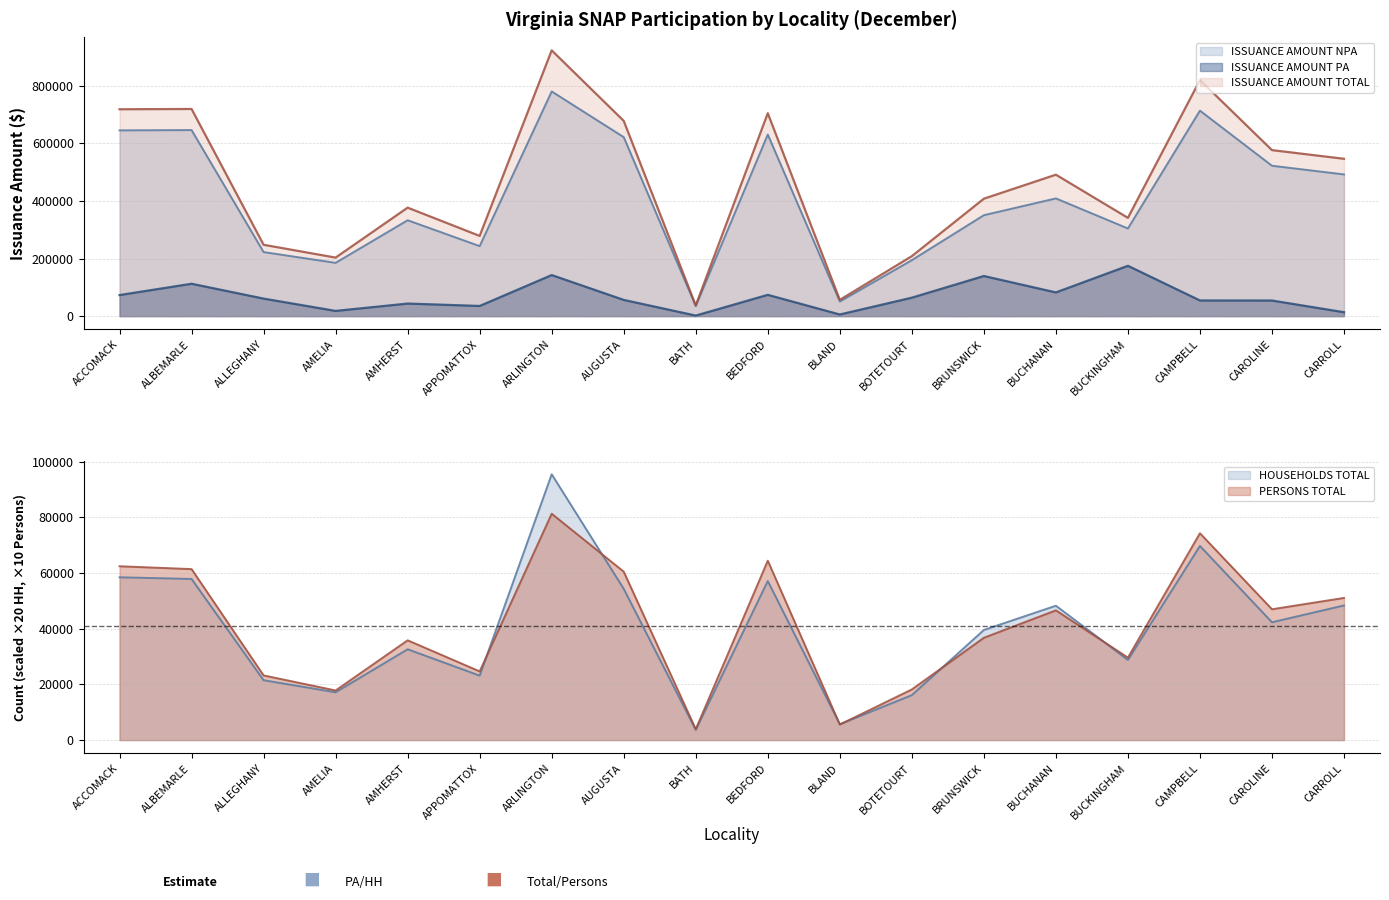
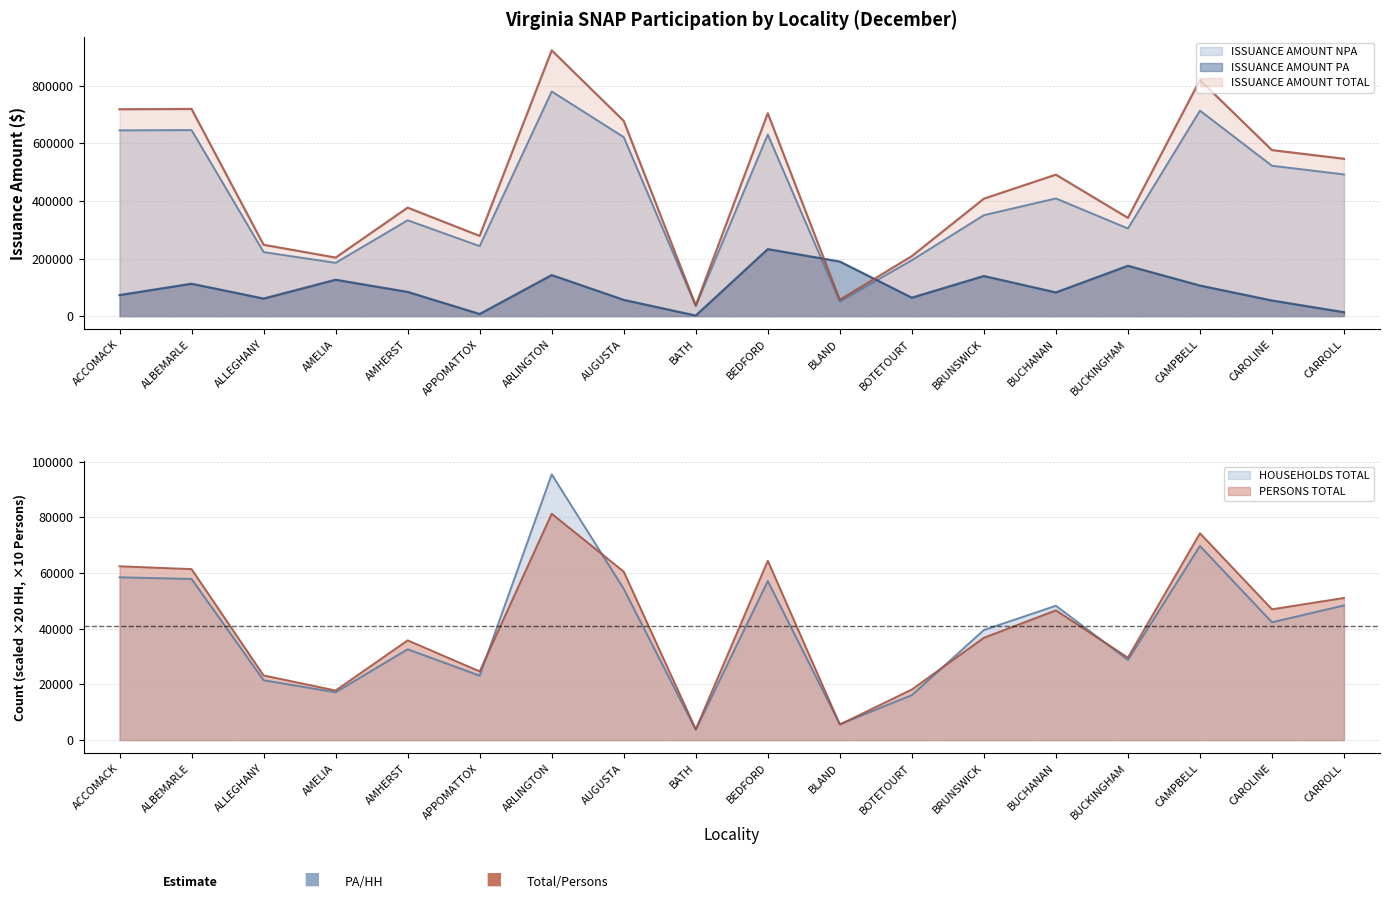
  {
    "Virginia SNAP Participation by Locality (December)": {
      "ISSUANCE AMOUNT PA": {
        "ACCOMACK": 70000,
        "ALBEMARLE": 110000,
        "ALLEGHANY": 60000,
-       "AMELIA": 20000,
-       "AMHERST": 40000,
-       "APPOMATTOX": 40000,
+       "AMELIA": 130000,
+       "AMHERST": 80000,
+       "APPOMATTOX": 10000,
        "ARLINGTON": 140000,
        "AUGUSTA": 60000,
        "BATH": 0,
-       "BEDFORD": 70000,
-       "BLAND": 10000,
+       "BEDFORD": 230000,
+       "BLAND": 190000,
        "BOTETOURT": 60000,
        "BRUNSWICK": 140000,
        "BUCHANAN": 80000,
        "BUCKINGHAM": 170000,
-       "CAMPBELL": 50000,
+       "CAMPBELL": 110000,
        "CAROLINE": 50000,
        "CARROLL": 10000
      }
    }
  }
